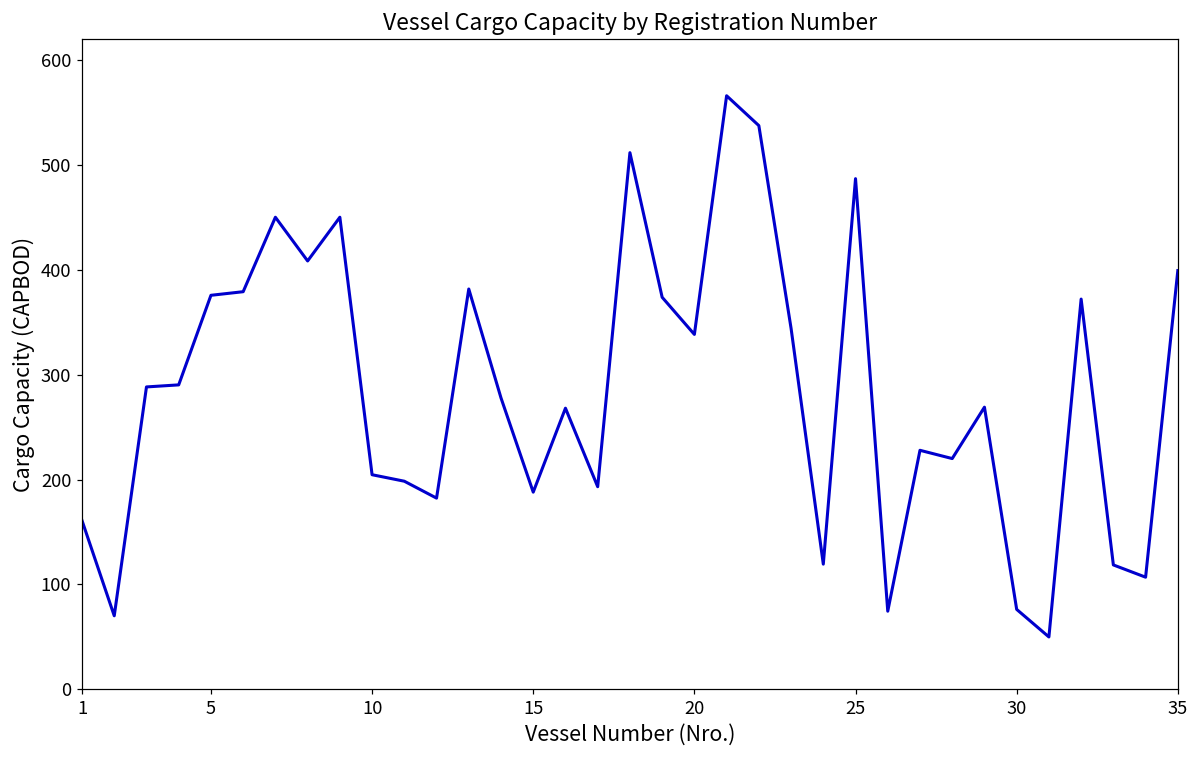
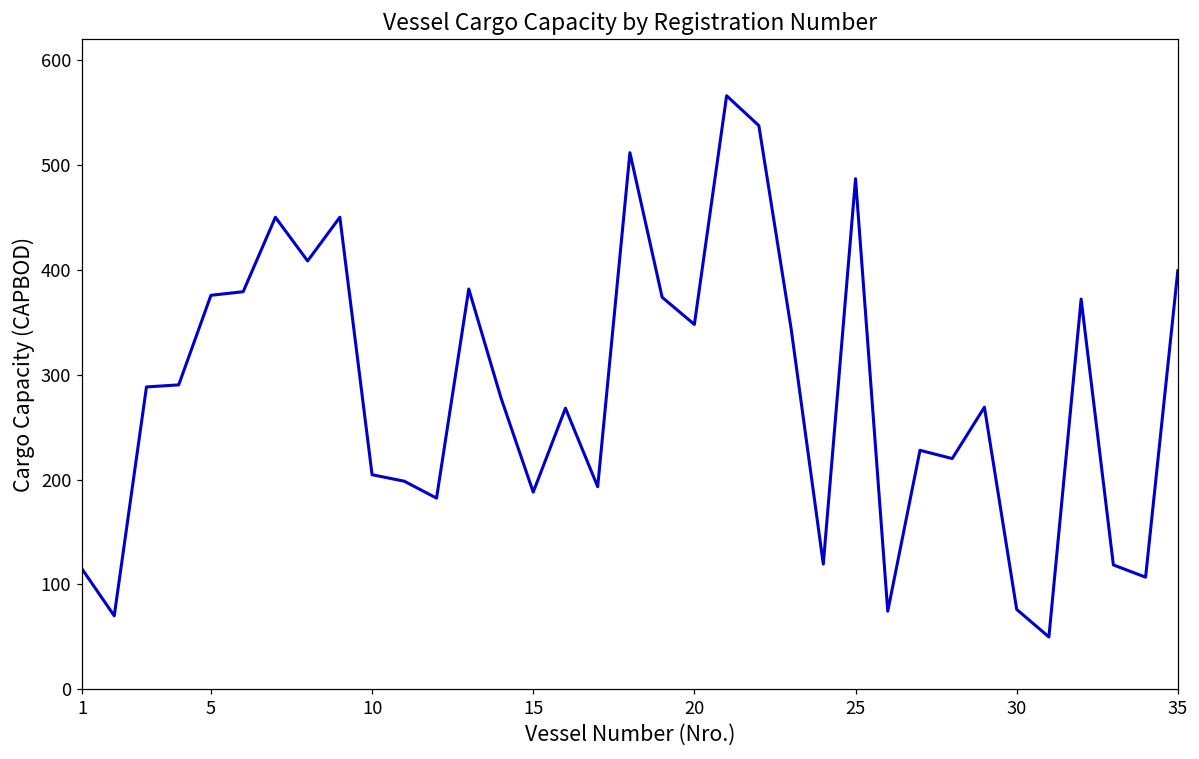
  {
-   "1": 160,
+   "1": 110,
    "5": 380,
    "10": 200,
    "15": 190,
-   "20": 340,
+   "20": 350,
    "25": 490,
    "30": 80,
    "35": 400
  }
